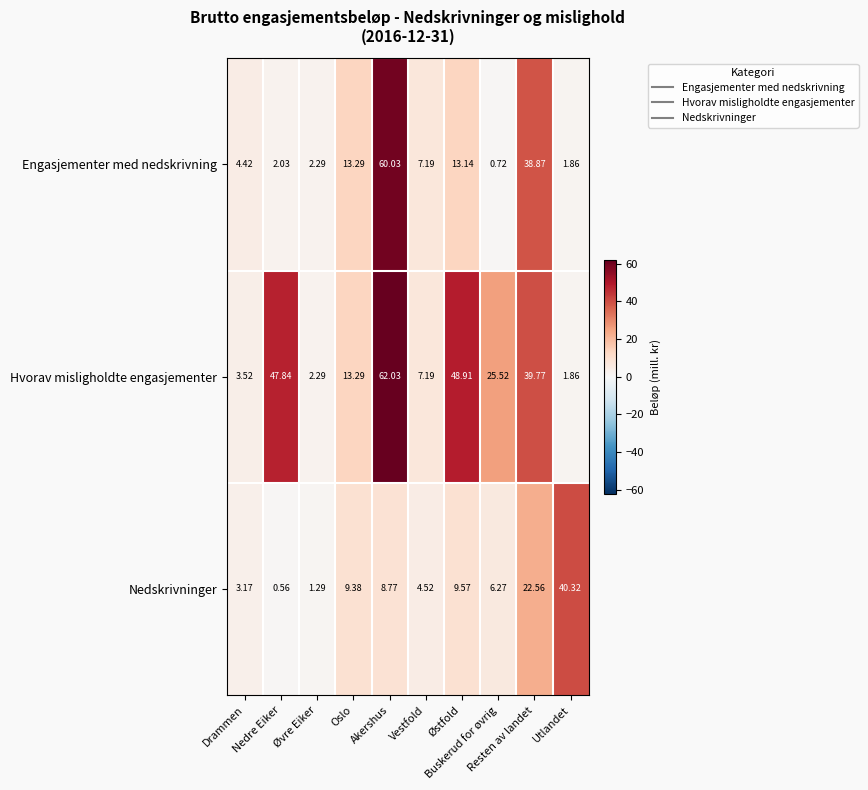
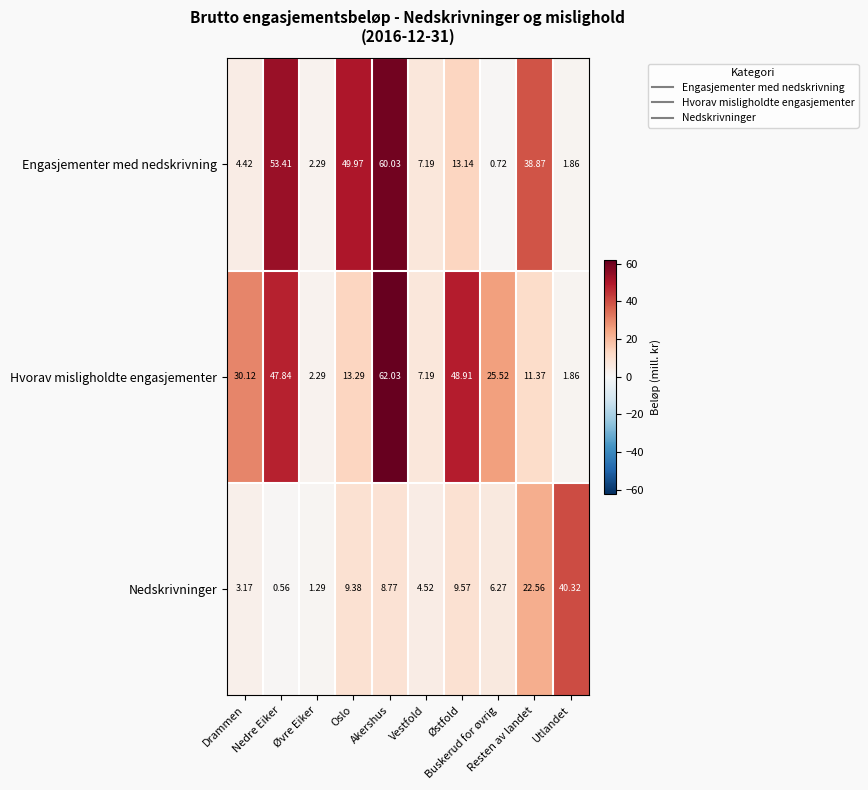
  {
    "Engasjementer med nedskrivning": {
      "Drammen": 4.42,
-     "Nedre Eiker": 2.03,
+     "Nedre Eiker": 53.41,
      "Øvre Eiker": 2.29,
-     "Oslo": 13.29,
+     "Oslo": 49.97,
      "Akershus": 60.03,
      "Vestfold": 7.19,
      "Østfold": 13.14,
      "Buskerud for øvrig": 0.72,
      "Resten av landet": 38.87,
      "Utlandet": 1.86
    },
    "Hvorav misligholdte engasjementer": {
-     "Drammen": 3.52,
+     "Drammen": 30.12,
      "Nedre Eiker": 47.84,
      "Øvre Eiker": 2.29,
      "Oslo": 13.29,
      "Akershus": 62.03,
      "Vestfold": 7.19,
      "Østfold": 48.91,
      "Buskerud for øvrig": 25.52,
-     "Resten av landet": 39.77,
+     "Resten av landet": 11.37,
      "Utlandet": 1.86
    },
    "Nedskrivninger": {
      "Drammen": 3.17,
      "Nedre Eiker": 0.56,
      "Øvre Eiker": 1.29,
      "Oslo": 9.38,
      "Akershus": 8.77,
      "Vestfold": 4.52,
      "Østfold": 9.57,
      "Buskerud for øvrig": 6.27,
      "Resten av landet": 22.56,
      "Utlandet": 40.32
    }
  }
